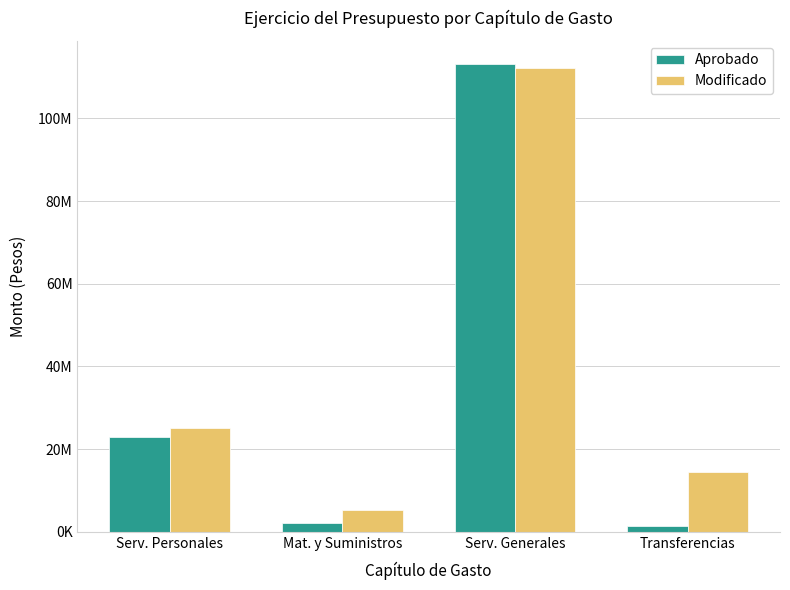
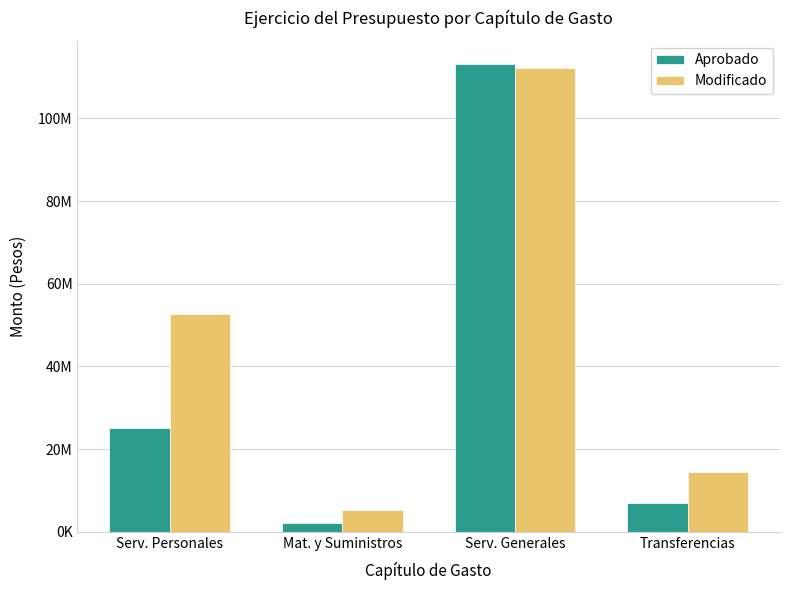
  {
    "Aprobado": {
-     "Serv. Personales": 23000000,
+     "Serv. Personales": 25000000,
      "Mat. y Suministros": 2000000,
      "Serv. Generales": 113000000,
-     "Transferencias": 2000000
+     "Transferencias": 7000000
    },
    "Modificado": {
-     "Serv. Personales": 25000000,
+     "Serv. Personales": 53000000,
      "Mat. y Suministros": 5000000,
      "Serv. Generales": 112000000,
      "Transferencias": 14000000
    }
  }
